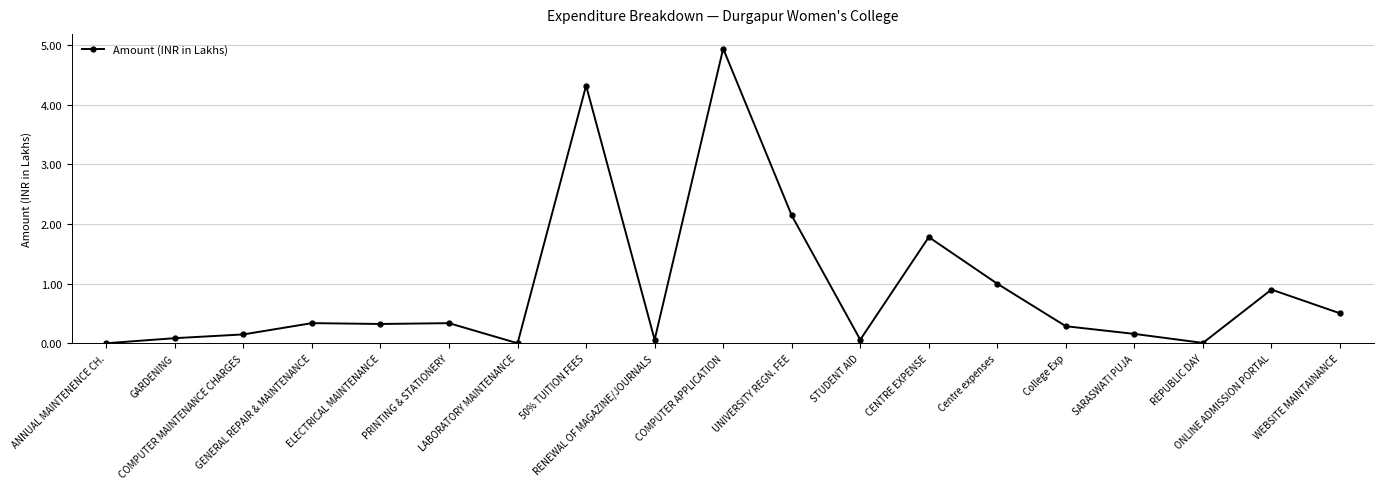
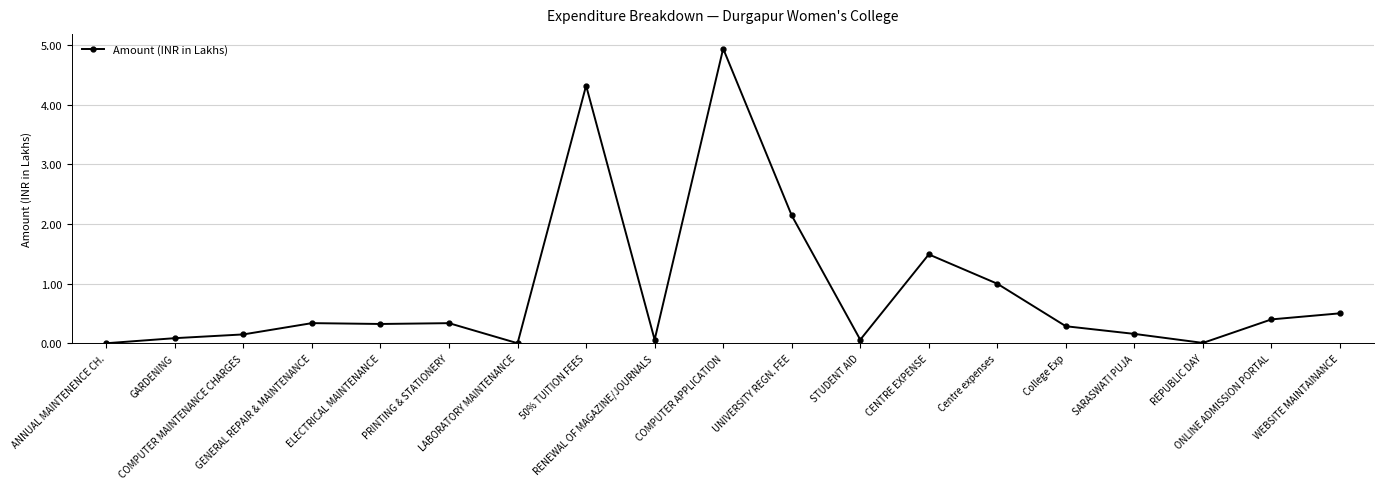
  {
    "ANNUAL MAINTENENCE CH.": 0.0,
    "GARDENING": 0.1,
    "COMPUTER MAINTENANCE CHARGES": 0.1,
    "GENERAL REPAIR & MAINTENANCE": 0.3,
    "ELECTRICAL MAINTENANCE": 0.3,
    "PRINTING & STATIONERY": 0.3,
    "LABORATORY MAINTENANCE": 0.0,
    "50% TUITION FEES": 4.3,
    "RENEWAL OF MAGAZINE/JOURNALS": 0.1,
    "COMPUTER APPLICATION": 4.9,
    "UNIVERSITY REGN. FEE": 2.1,
    "STUDENT AID": 0.1,
-   "CENTRE EXPENSE": 1.8,
+   "CENTRE EXPENSE": 1.5,
    "Centre expenses": 1.0,
    "College Exp": 0.3,
    "SARASWATI PUJA": 0.2,
    "REPUBLIC DAY": 0.0,
-   "ONLINE ADMISSION PORTAL": 0.9,
+   "ONLINE ADMISSION PORTAL": 0.4,
    "WEBSITE MAINTAINANCE": 0.5
  }
